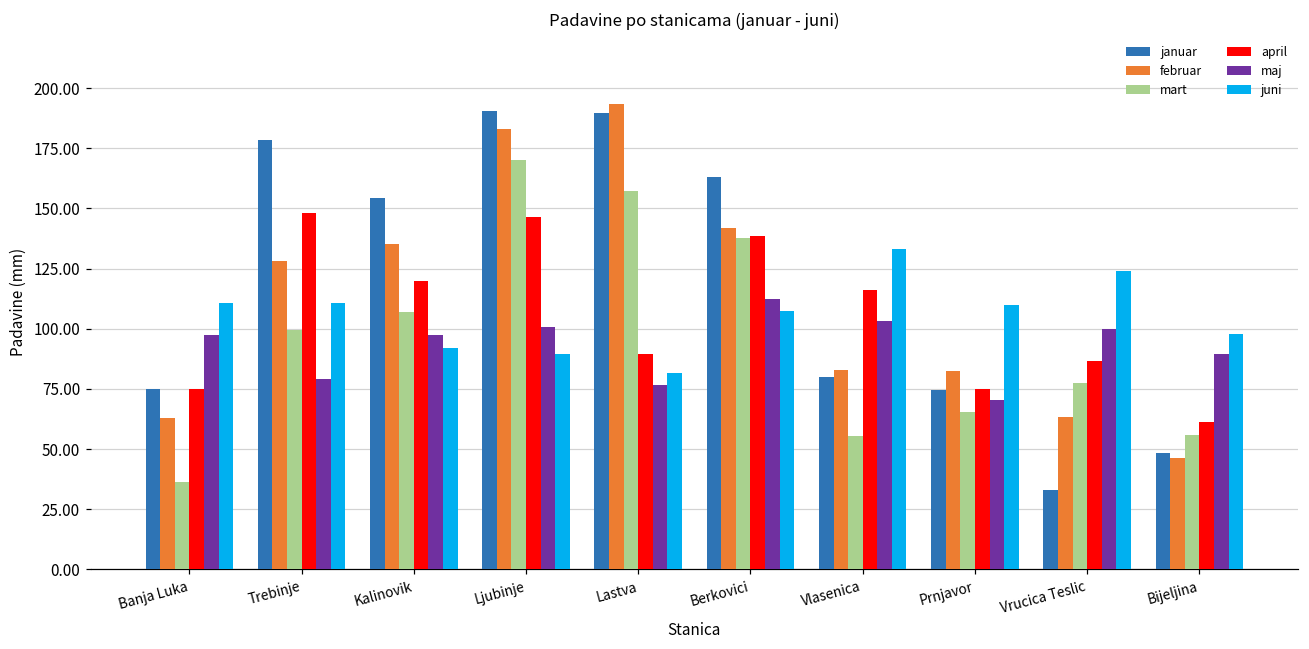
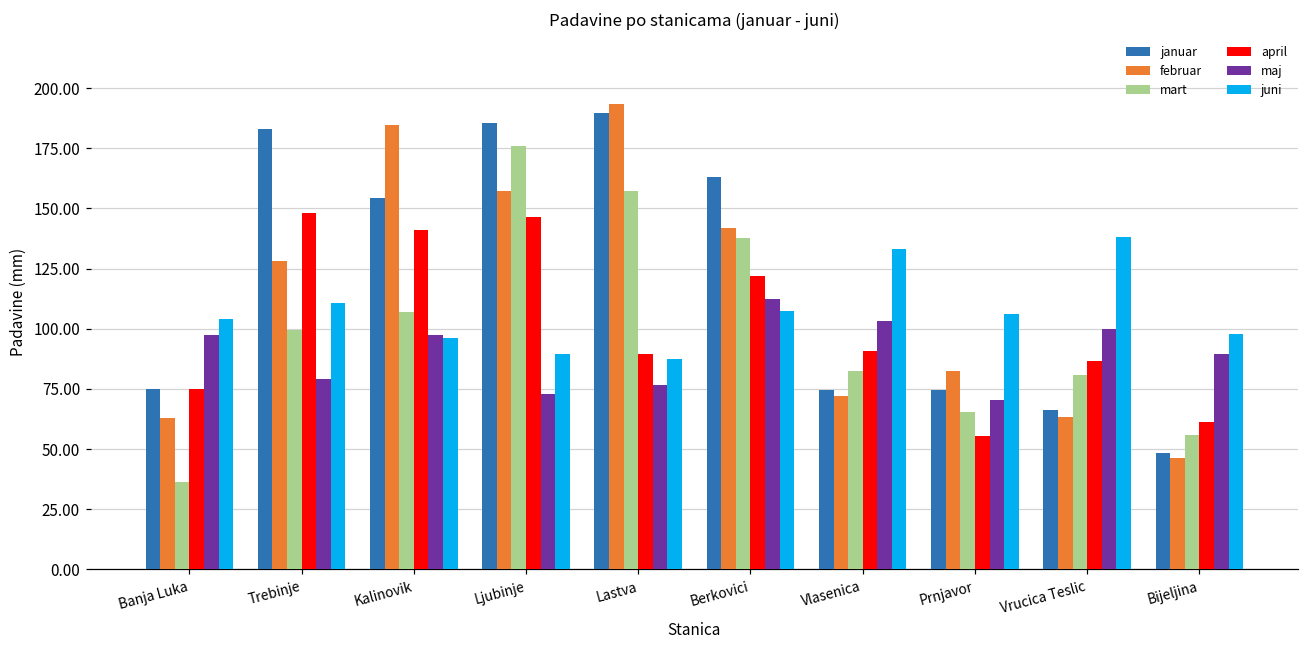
  {
    "januar": {
      "Banja Luka": 75,
-     "Trebinje": 179,
+     "Trebinje": 183,
      "Kalinovik": 154,
-     "Ljubinje": 191,
+     "Ljubinje": 186,
      "Lastva": 190,
      "Berkovici": 163,
-     "Vlasenica": 80,
+     "Vlasenica": 75,
      "Prnjavor": 75,
-     "Vrucica Teslic": 33,
+     "Vrucica Teslic": 66,
      "Bijeljina": 48
    },
    "februar": {
      "Banja Luka": 63,
      "Trebinje": 128,
-     "Kalinovik": 135,
-     "Ljubinje": 183,
+     "Kalinovik": 185,
+     "Ljubinje": 157,
      "Lastva": 193,
      "Berkovici": 142,
-     "Vlasenica": 83,
+     "Vlasenica": 72,
      "Prnjavor": 83,
      "Vrucica Teslic": 63,
      "Bijeljina": 46
    },
    "mart": {
      "Banja Luka": 36,
      "Trebinje": 99,
      "Kalinovik": 107,
-     "Ljubinje": 170,
+     "Ljubinje": 176,
      "Lastva": 157,
      "Berkovici": 138,
-     "Vlasenica": 55,
+     "Vlasenica": 82,
      "Prnjavor": 66,
-     "Vrucica Teslic": 77,
+     "Vrucica Teslic": 81,
      "Bijeljina": 56
    },
    "april": {
      "Banja Luka": 75,
      "Trebinje": 148,
-     "Kalinovik": 120,
+     "Kalinovik": 141,
      "Ljubinje": 146,
      "Lastva": 90,
-     "Berkovici": 139,
-     "Vlasenica": 116,
-     "Prnjavor": 75,
+     "Berkovici": 122,
+     "Vlasenica": 91,
+     "Prnjavor": 55,
      "Vrucica Teslic": 86,
      "Bijeljina": 61
    },
    "maj": {
      "Banja Luka": 97,
      "Trebinje": 79,
      "Kalinovik": 98,
-     "Ljubinje": 101,
+     "Ljubinje": 73,
      "Lastva": 77,
      "Berkovici": 112,
      "Vlasenica": 103,
      "Prnjavor": 70,
      "Vrucica Teslic": 100,
      "Bijeljina": 89
    },
    "juni": {
-     "Banja Luka": 111,
+     "Banja Luka": 104,
      "Trebinje": 111,
-     "Kalinovik": 92,
+     "Kalinovik": 96,
      "Ljubinje": 90,
-     "Lastva": 82,
+     "Lastva": 87,
      "Berkovici": 107,
      "Vlasenica": 133,
-     "Prnjavor": 110,
-     "Vrucica Teslic": 124,
+     "Prnjavor": 106,
+     "Vrucica Teslic": 138,
      "Bijeljina": 98
    }
  }
